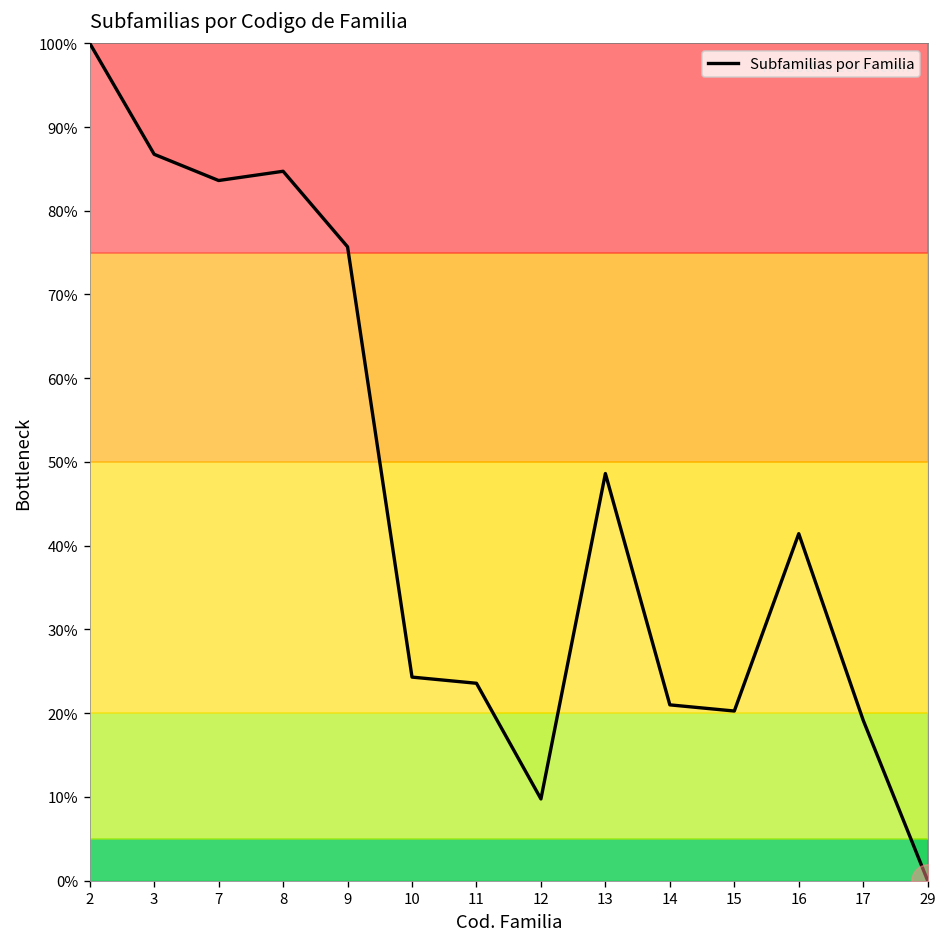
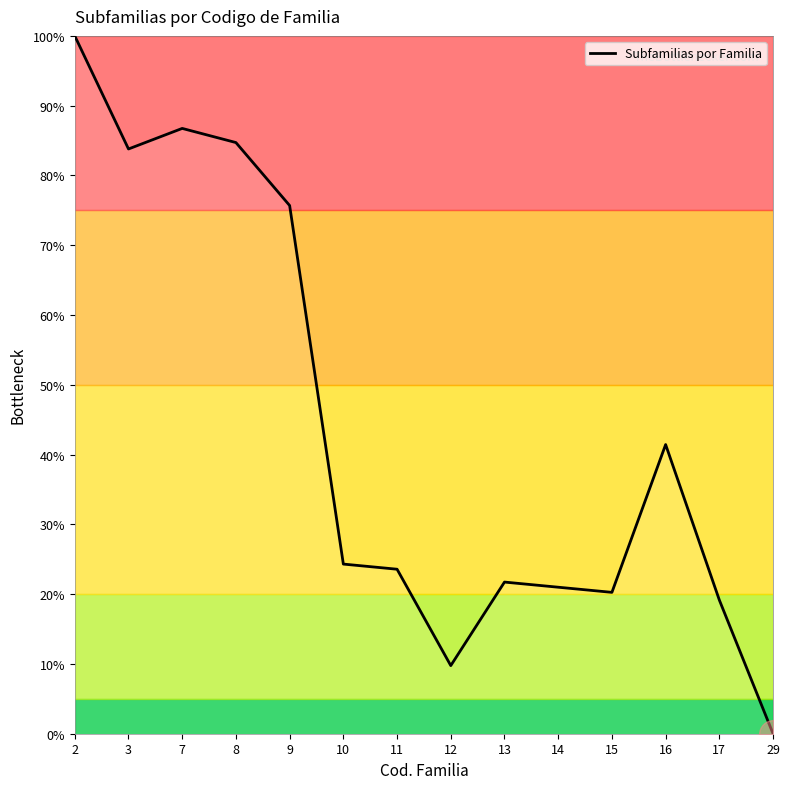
  {
    "Subfamilias por Familia": {
      "2": "100%",
-     "3": "87%",
-     "7": "84%",
+     "3": "84%",
+     "7": "87%",
      "8": "85%",
      "9": "76%",
      "10": "24%",
      "11": "24%",
      "12": "10%",
-     "13": "49%",
+     "13": "22%",
      "14": "21%",
      "15": "20%",
      "16": "41%",
      "17": "19%"
    }
  }
